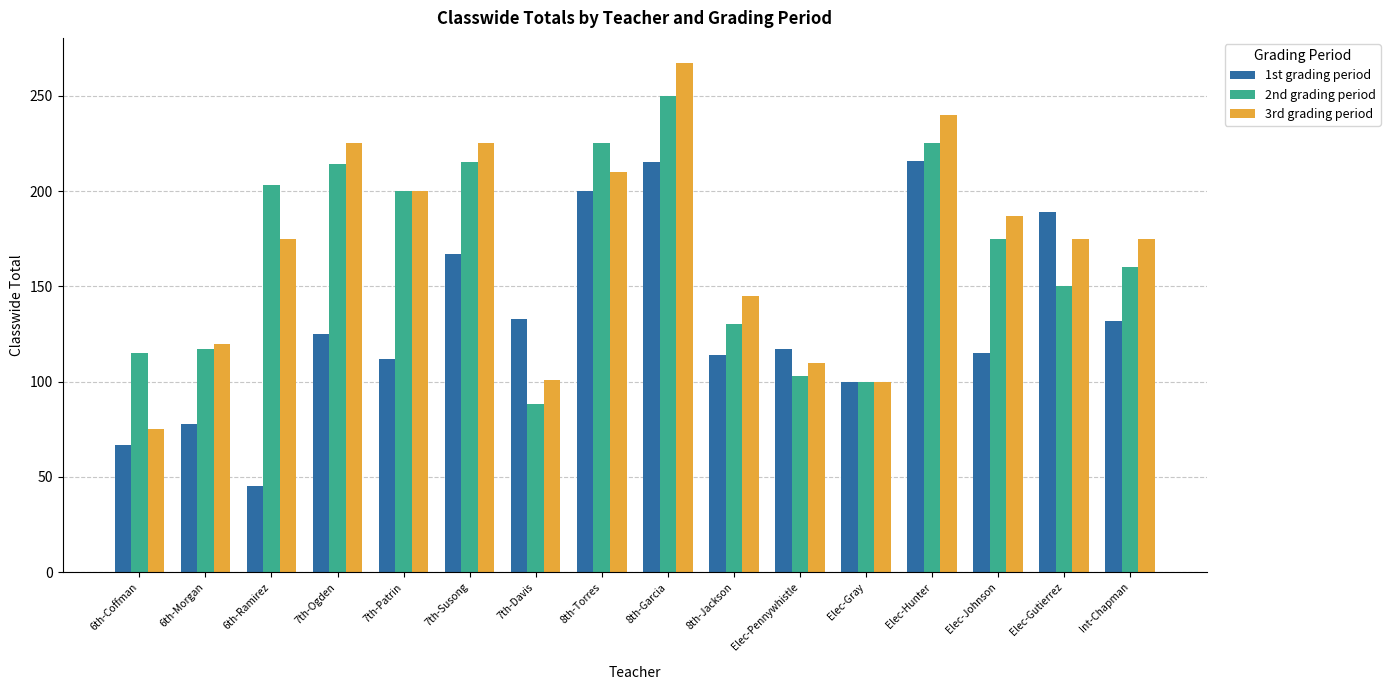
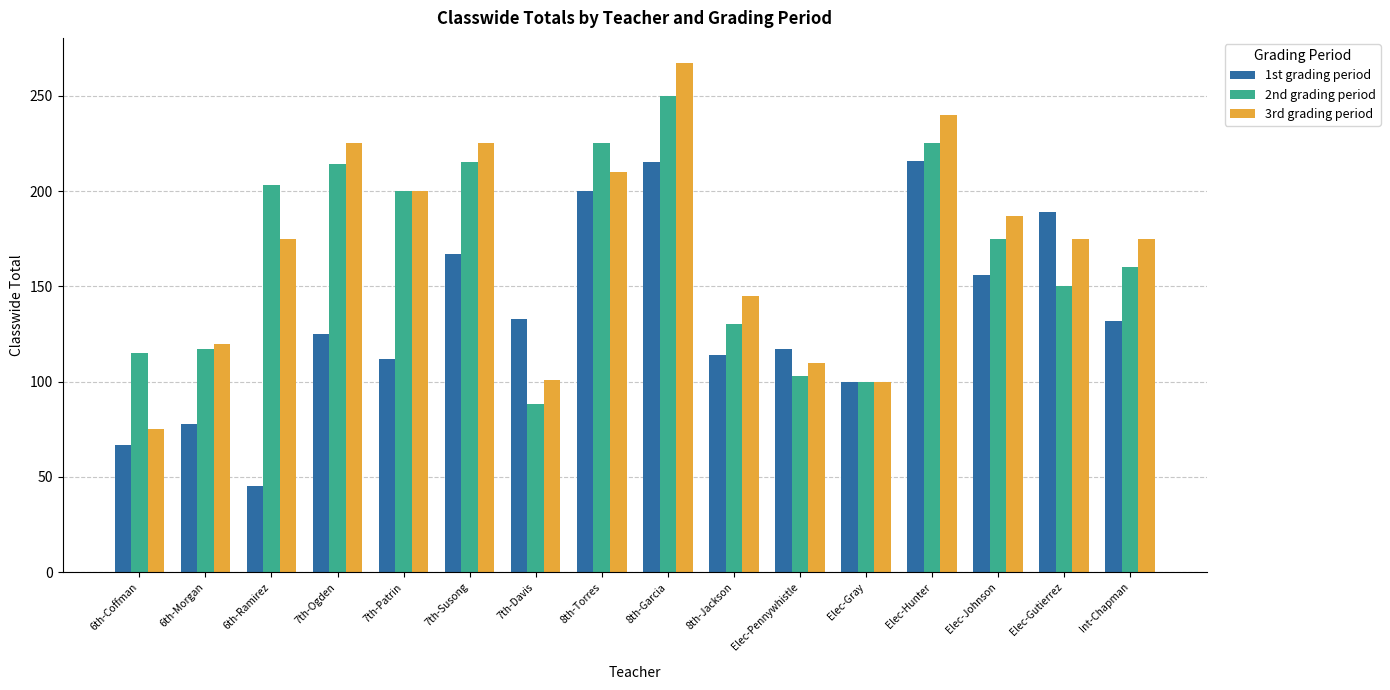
  {
    "1st grading period": {
      "6th-Coffman": 67,
      "6th-Morgan": 78,
      "6th-Ramirez": 45,
      "7th-Ogden": 125,
      "7th-Patrin": 112,
      "7th-Susong": 167,
      "7th-Davis": 133,
      "8th-Torres": 200,
      "8th-Garcia": 215,
      "8th-Jackson": 114,
      "Elec-Pennywhistle": 117,
      "Elec-Gray": 100,
      "Elec-Hunter": 216,
-     "Elec-Johnson": 115,
+     "Elec-Johnson": 156,
      "Elec-Gutierrez": 189,
      "Int-Chapman": 132
    },
    "2nd grading period": {
      "6th-Coffman": 115,
      "6th-Morgan": 117,
      "6th-Ramirez": 203,
      "7th-Ogden": 214,
      "7th-Patrin": 200,
      "7th-Susong": 215,
      "7th-Davis": 88,
      "8th-Torres": 225,
      "8th-Garcia": 250,
      "8th-Jackson": 130,
      "Elec-Pennywhistle": 103,
      "Elec-Gray": 100,
      "Elec-Hunter": 225,
      "Elec-Johnson": 175,
      "Elec-Gutierrez": 150,
      "Int-Chapman": 160
    },
    "3rd grading period": {
      "6th-Coffman": 75,
      "6th-Morgan": 120,
      "6th-Ramirez": 175,
      "7th-Ogden": 225,
      "7th-Patrin": 200,
      "7th-Susong": 225,
      "7th-Davis": 101,
      "8th-Torres": 210,
      "8th-Garcia": 267,
      "8th-Jackson": 145,
      "Elec-Pennywhistle": 110,
      "Elec-Gray": 100,
      "Elec-Hunter": 240,
      "Elec-Johnson": 187,
      "Elec-Gutierrez": 175,
      "Int-Chapman": 175
    }
  }
